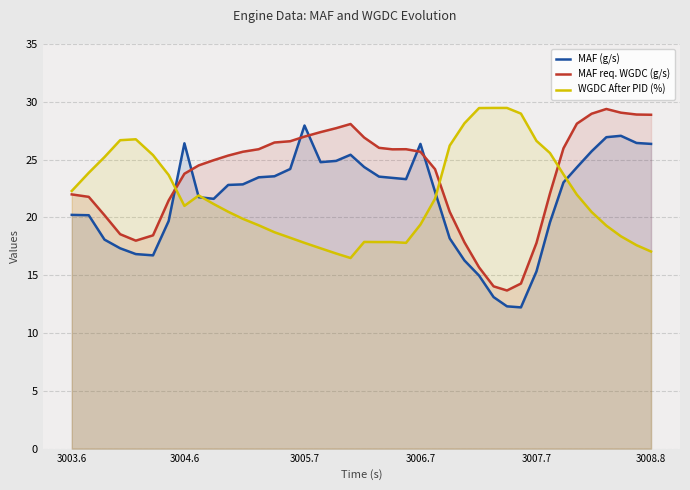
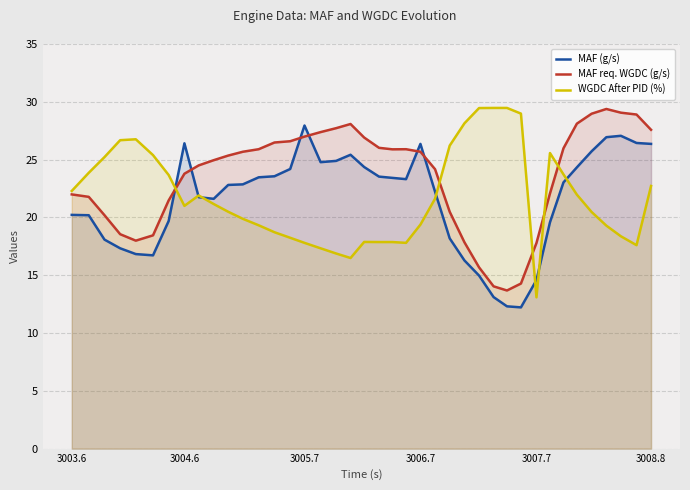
  {
    "MAF (g/s)": {
      "3003.6": 20.2,
      "3004.6": 26.4,
      "3005.7": 28.0,
      "3006.7": 26.4,
-     "3007.7": 15.3,
+     "3007.7": 14.6,
      "3008.8": 26.4
    },
    "MAF req. WGDC (g/s)": {
      "3003.6": 22.0,
      "3004.6": 23.8,
      "3005.7": 27.0,
      "3006.7": 25.7,
      "3007.7": 17.8,
-     "3008.8": 28.9
+     "3008.8": 27.6
    },
    "WGDC After PID (%)": {
      "3003.6": 22.3,
      "3004.6": 21.0,
      "3005.7": 17.8,
      "3006.7": 19.4,
-     "3007.7": 26.6,
-     "3008.8": 17.1
+     "3007.7": 13.1,
+     "3008.8": 22.7
    }
  }
